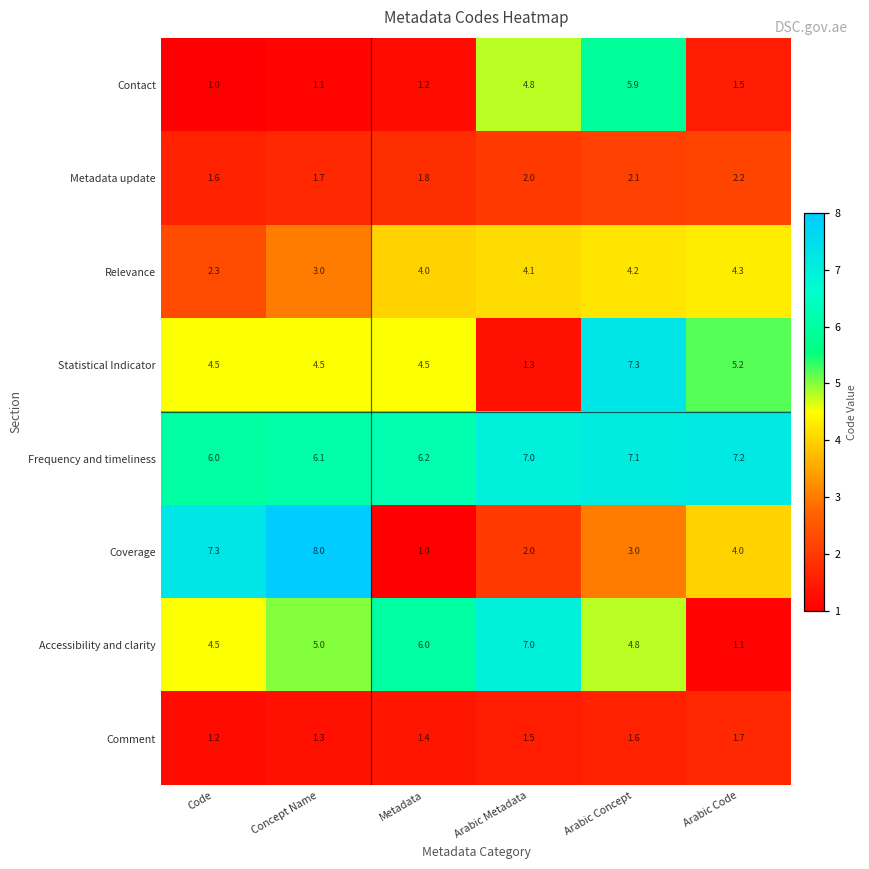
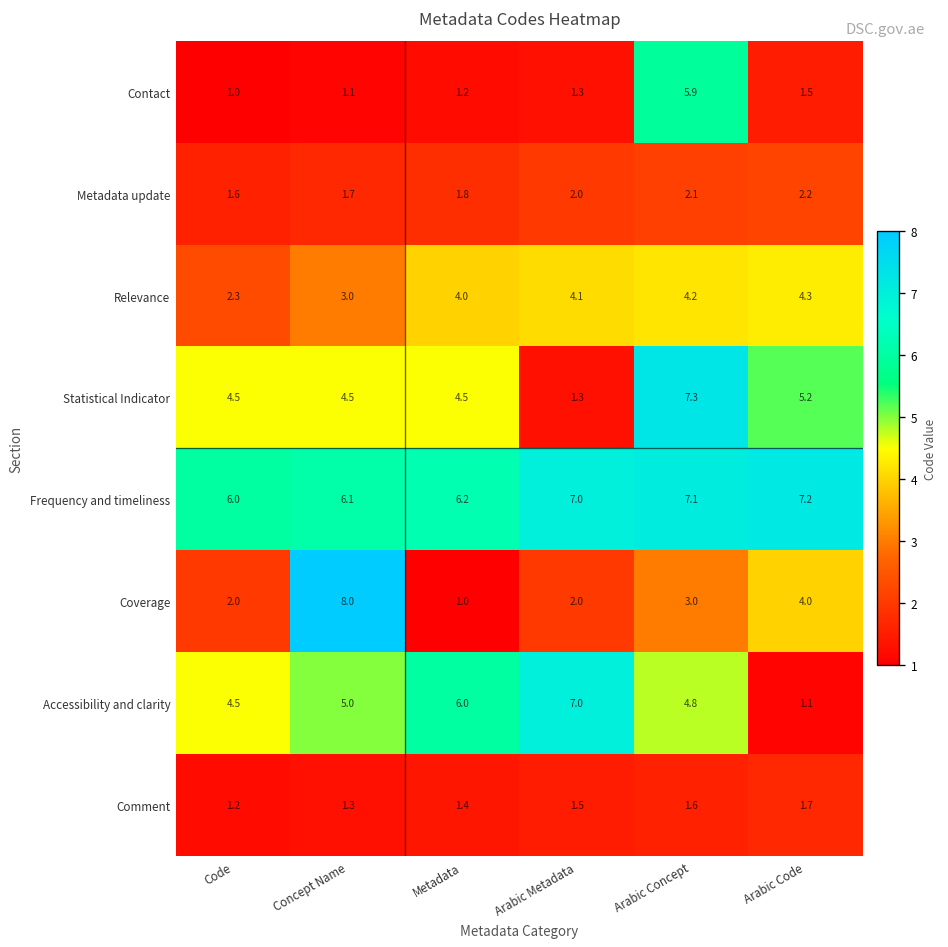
  {
    "Contact": {
      "Code": 1.0,
      "Concept Name": 1.1,
      "Metadata": 1.2,
-     "Arabic Metadata": 4.8,
+     "Arabic Metadata": 1.3,
      "Arabic Concept": 5.9,
      "Arabic Code": 1.5
    },
    "Metadata update": {
      "Code": 1.6,
      "Concept Name": 1.7,
      "Metadata": 1.8,
      "Arabic Metadata": 2.0,
      "Arabic Concept": 2.1,
      "Arabic Code": 2.2
    },
    "Relevance": {
      "Code": 2.3,
      "Concept Name": 3.0,
      "Metadata": 4.0,
      "Arabic Metadata": 4.1,
      "Arabic Concept": 4.2,
      "Arabic Code": 4.3
    },
    "Statistical Indicator": {
      "Code": 4.5,
      "Concept Name": 4.5,
      "Metadata": 4.5,
      "Arabic Metadata": 1.3,
      "Arabic Concept": 7.3,
      "Arabic Code": 5.2
    },
    "Frequency and timeliness": {
      "Code": 6.0,
      "Concept Name": 6.1,
      "Metadata": 6.2,
      "Arabic Metadata": 7.0,
      "Arabic Concept": 7.1,
      "Arabic Code": 7.2
    },
    "Coverage": {
-     "Code": 7.3,
+     "Code": 2.0,
      "Concept Name": 8.0,
      "Metadata": 1.0,
      "Arabic Metadata": 2.0,
      "Arabic Concept": 3.0,
      "Arabic Code": 4.0
    },
    "Accessibility and clarity": {
      "Code": 4.5,
      "Concept Name": 5.0,
      "Metadata": 6.0,
      "Arabic Metadata": 7.0,
      "Arabic Concept": 4.8,
      "Arabic Code": 1.1
    },
    "Comment": {
      "Code": 1.2,
      "Concept Name": 1.3,
      "Metadata": 1.4,
      "Arabic Metadata": 1.5,
      "Arabic Concept": 1.6,
      "Arabic Code": 1.7
    }
  }
